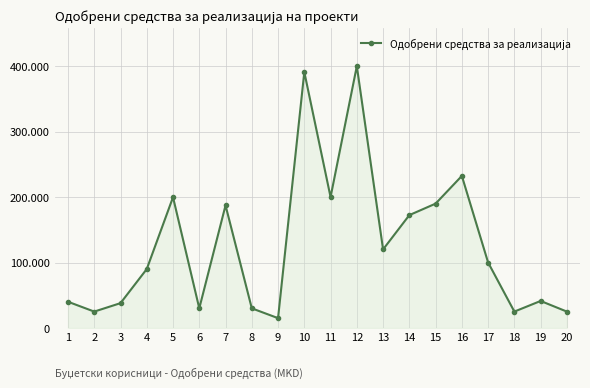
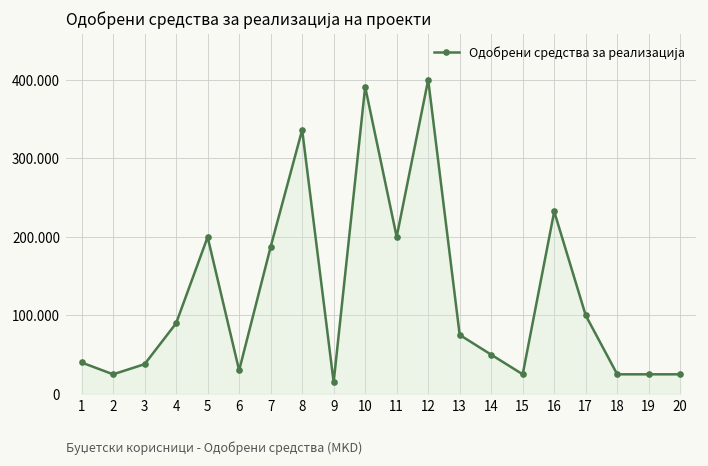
  {
    "1": 40,
    "2": 30,
    "3": 40,
    "4": 90,
    "5": 200,
    "6": 30,
    "7": 190,
-   "8": 30,
+   "8": 340,
    "9": 20,
    "10": 390,
    "11": 200,
    "12": 400,
-   "13": 120,
-   "14": 170,
-   "15": 190,
+   "13": 80,
+   "14": 50,
+   "15": 30,
    "16": 230,
    "17": 100,
    "18": 30,
-   "19": 40,
+   "19": 30,
    "20": 30
  }
